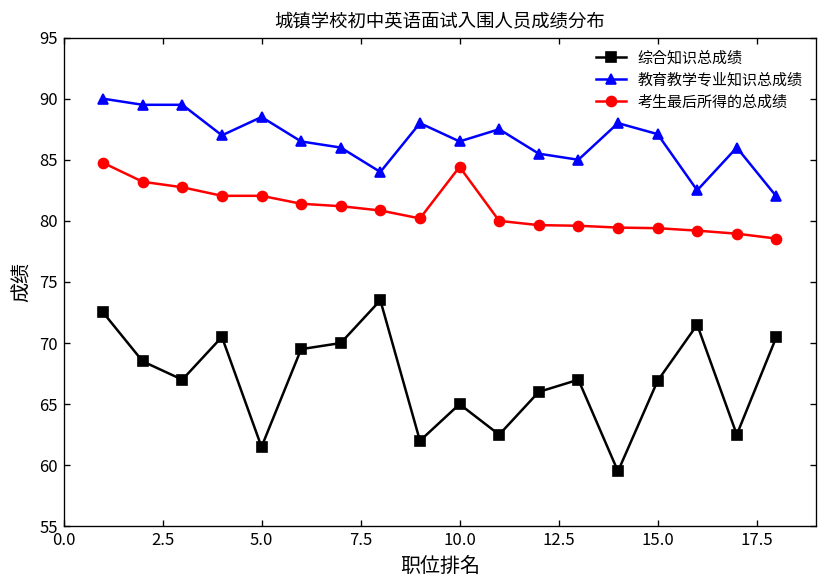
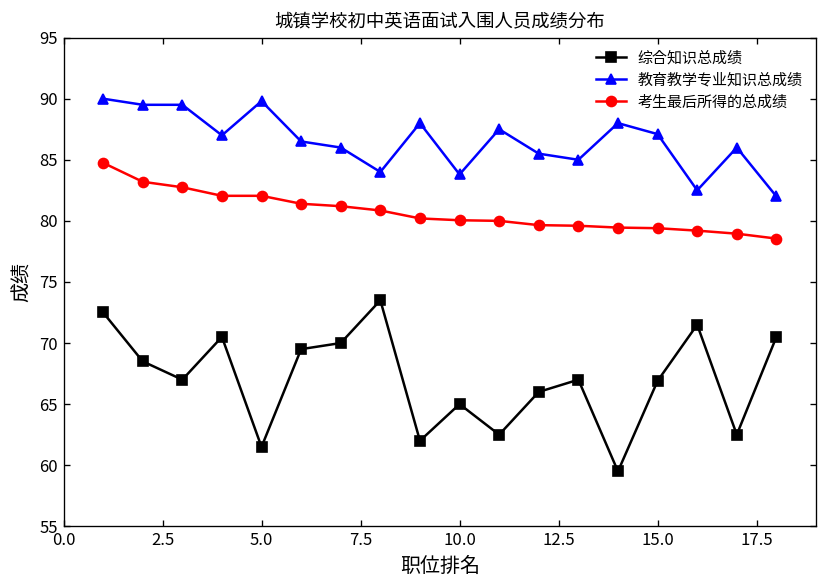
  {
    "综合知识总成绩": {
      "5.0": 61.5,
      "10.0": 65.0,
      "15.0": 66.9
    },
    "教育教学专业知识总成绩": {
-     "5.0": 88.5,
-     "10.0": 86.5,
+     "5.0": 89.8,
+     "10.0": 83.8,
      "15.0": 87.1
    },
    "考生最后所得的总成绩": {
      "5.0": 82.1,
-     "10.0": 84.4,
+     "10.0": 80.1,
      "15.0": 79.4
    }
  }
